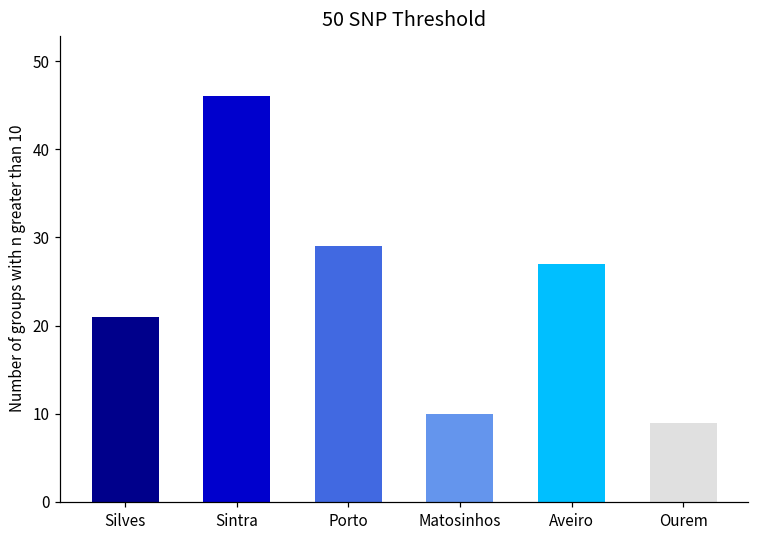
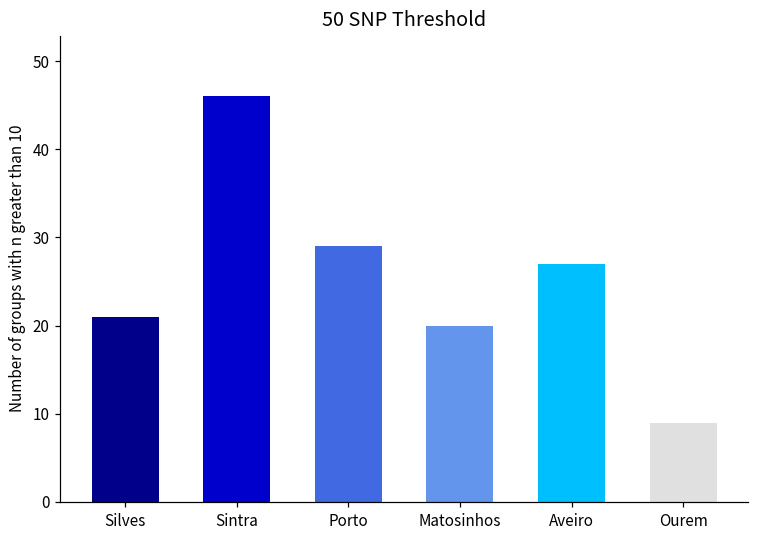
  {
    "Silves": 21,
    "Sintra": 46,
    "Porto": 29,
-   "Matosinhos": 10,
+   "Matosinhos": 20,
    "Aveiro": 27,
    "Ourem": 9
  }
